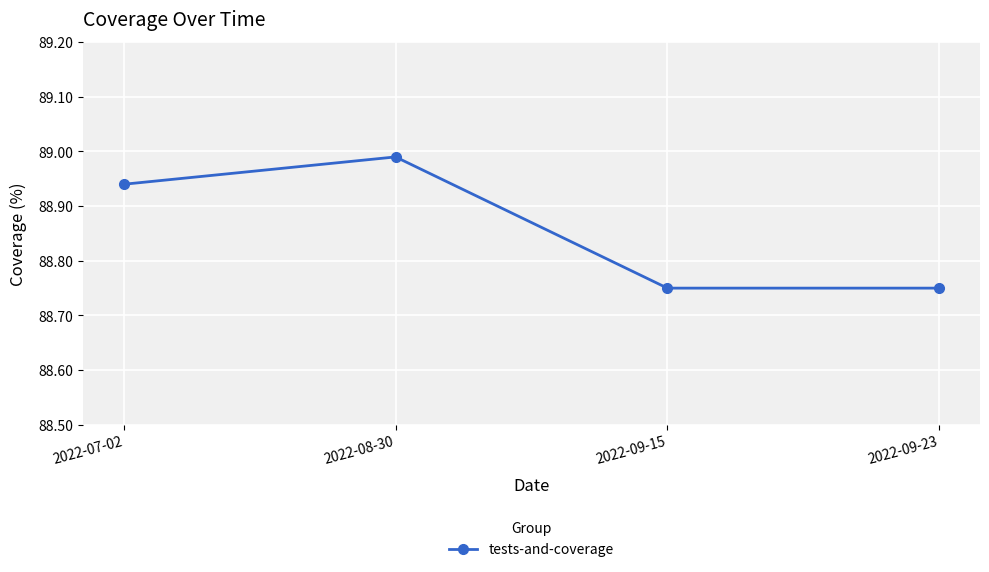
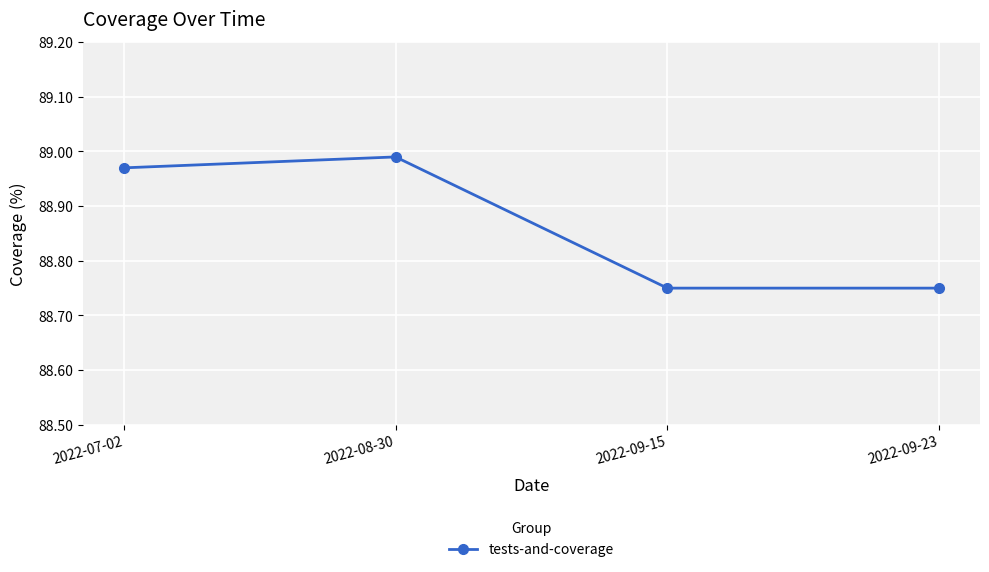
  {
-   "2022-07-02": 88.94,
+   "2022-07-02": 88.97,
    "2022-08-30": 88.99,
    "2022-09-15": 88.75,
    "2022-09-23": 88.75
  }
